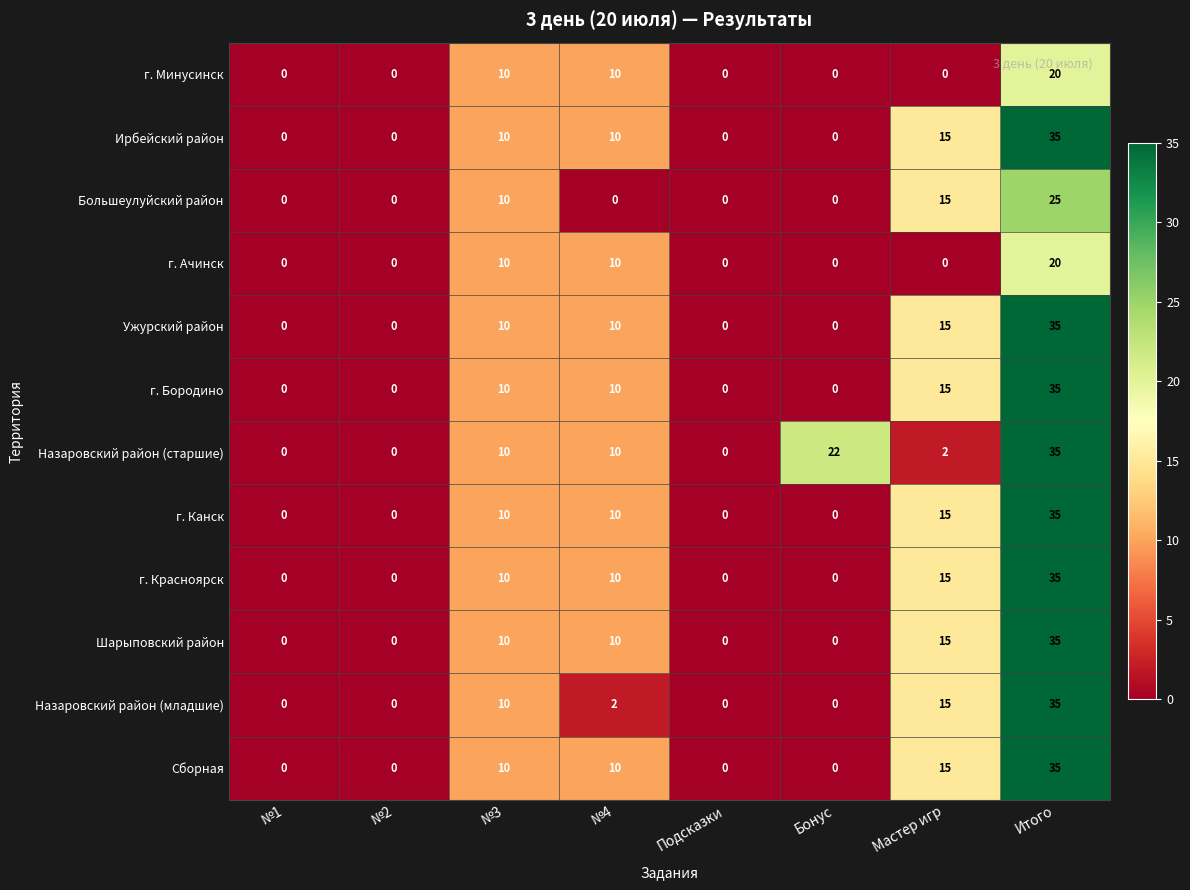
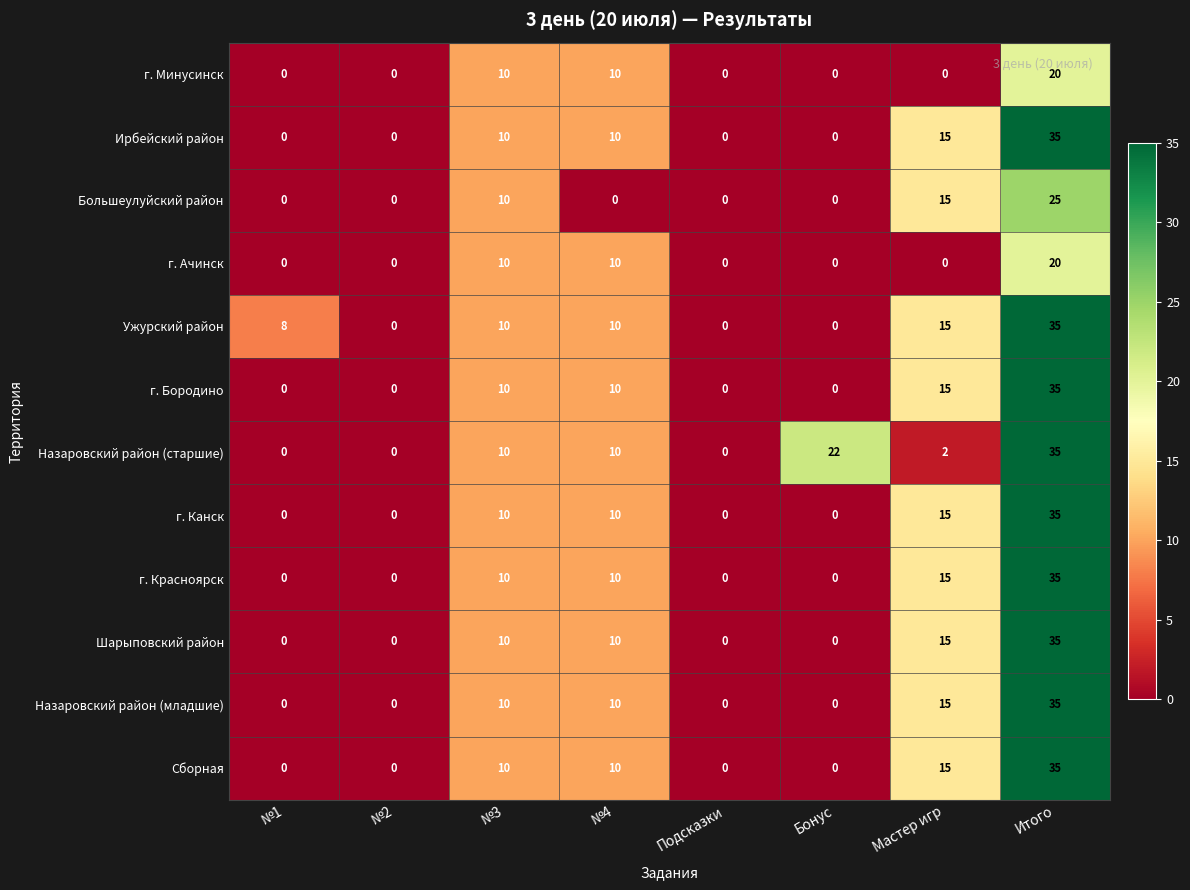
  {
    "г. Минусинск": {
      "№1": 0,
      "№2": 0,
      "№3": 10,
      "№4": 10,
      "Подсказки": 0,
      "Бонус": 0,
      "Мастер игр": 0
    },
    "Ирбейский район": {
      "№1": 0,
      "№2": 0,
      "№3": 10,
      "№4": 10,
      "Подсказки": 0,
      "Бонус": 0,
      "Мастер игр": 15,
      "Итого": 35
    },
    "Большеулуйский район": {
      "№1": 0,
      "№2": 0,
      "№3": 10,
      "№4": 0,
      "Подсказки": 0,
      "Бонус": 0,
      "Мастер игр": 15,
      "Итого": 25
    },
    "г. Ачинск": {
      "№1": 0,
      "№2": 0,
      "№3": 10,
      "№4": 10,
      "Подсказки": 0,
      "Бонус": 0,
      "Мастер игр": 0,
      "Итого": 20
    },
    "Ужурский район": {
-     "№1": 0,
+     "№1": 8,
      "№2": 0,
      "№3": 10,
      "№4": 10,
      "Подсказки": 0,
      "Бонус": 0,
      "Мастер игр": 15,
      "Итого": 35
    },
    "г. Бородино": {
      "№1": 0,
      "№2": 0,
      "№3": 10,
      "№4": 10,
      "Подсказки": 0,
      "Бонус": 0,
      "Мастер игр": 15,
      "Итого": 35
    },
    "Назаровский район (старшие)": {
      "№1": 0,
      "№2": 0,
      "№3": 10,
      "№4": 10,
      "Подсказки": 0,
      "Бонус": 22,
      "Мастер игр": 2,
      "Итого": 35
    },
    "г. Канск": {
      "№1": 0,
      "№2": 0,
      "№3": 10,
      "№4": 10,
      "Подсказки": 0,
      "Бонус": 0,
      "Мастер игр": 15,
      "Итого": 35
    },
    "г. Красноярск": {
      "№1": 0,
      "№2": 0,
      "№3": 10,
      "№4": 10,
      "Подсказки": 0,
      "Бонус": 0,
      "Мастер игр": 15,
      "Итого": 35
    },
    "Шарыповский район": {
      "№1": 0,
      "№2": 0,
      "№3": 10,
      "№4": 10,
      "Подсказки": 0,
      "Бонус": 0,
      "Мастер игр": 15,
      "Итого": 35
    },
    "Назаровский район (младшие)": {
      "№1": 0,
      "№2": 0,
      "№3": 10,
-     "№4": 2,
+     "№4": 10,
      "Подсказки": 0,
      "Бонус": 0,
      "Мастер игр": 15,
      "Итого": 35
    },
    "Сборная": {
      "№1": 0,
      "№2": 0,
      "№3": 10,
      "№4": 10,
      "Подсказки": 0,
      "Бонус": 0,
      "Мастер игр": 15,
      "Итого": 35
    }
  }
